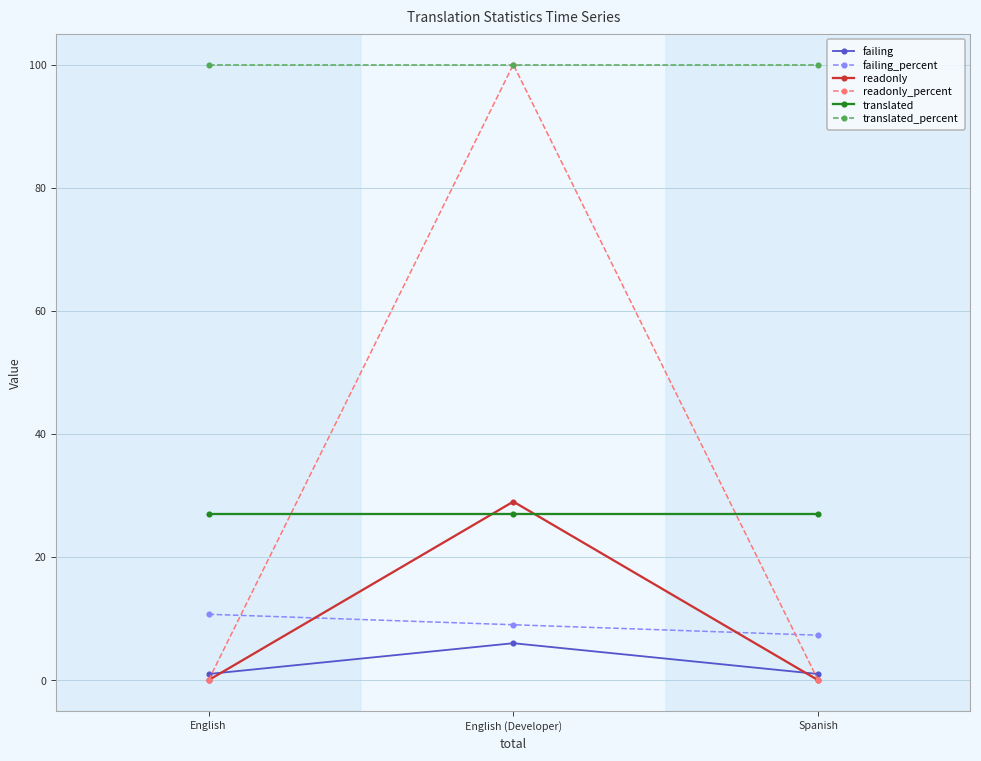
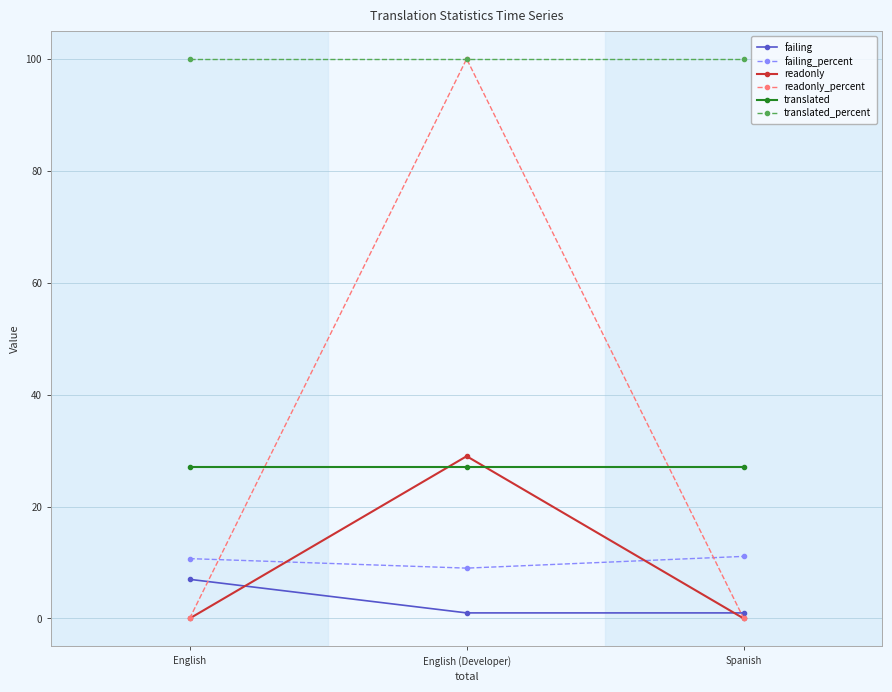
  {
    "failing": {
-     "English": 1,
-     "English (Developer)": 6,
+     "English": 7,
+     "English (Developer)": 1,
      "Spanish": 1
    },
    "failing_percent": {
      "English": 11,
      "English (Developer)": 9,
-     "Spanish": 7
+     "Spanish": 11
    },
    "readonly": {
      "English (Developer)": 29
    },
    "translated": {
      "English": 27,
      "English (Developer)": 27,
      "Spanish": 27
    },
    "translated_percent": {
      "English": 100,
      "Spanish": 100
    }
  }
